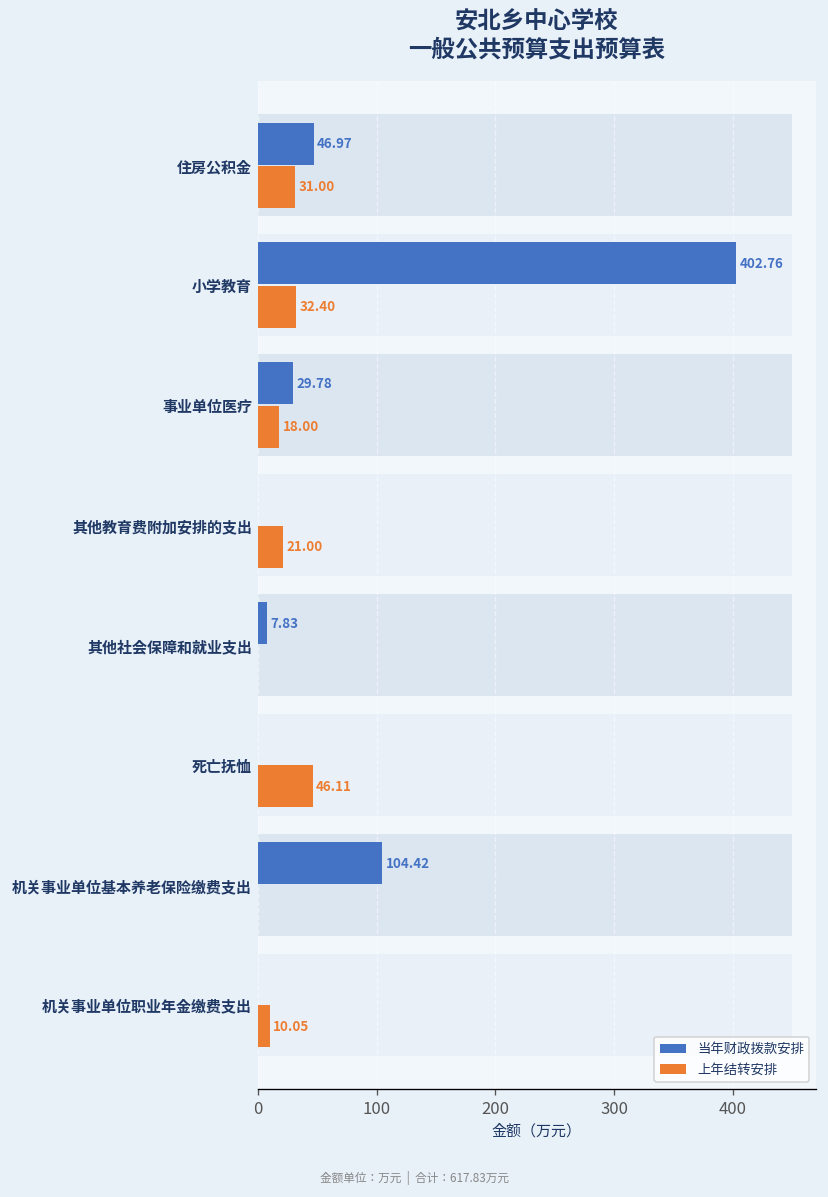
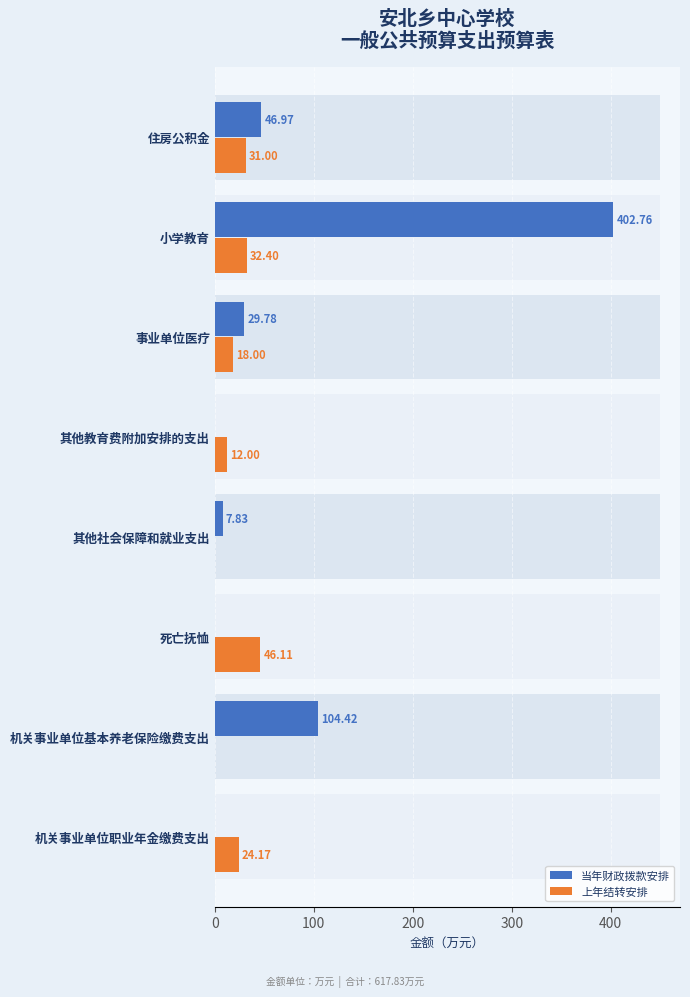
  {
    "当年财政拨款安排": {
      "其他教育费附加安排的支出": 0,
      "死亡抚恤": 0,
      "机关事业单位职业年金缴费支出": 0
    },
    "上年结转安排": {
-     "其他教育费附加安排的支出": 21.00,
-     "机关事业单位职业年金缴费支出": 10.05
+     "其他教育费附加安排的支出": 12.00,
+     "机关事业单位职业年金缴费支出": 24.17
    }
  }
